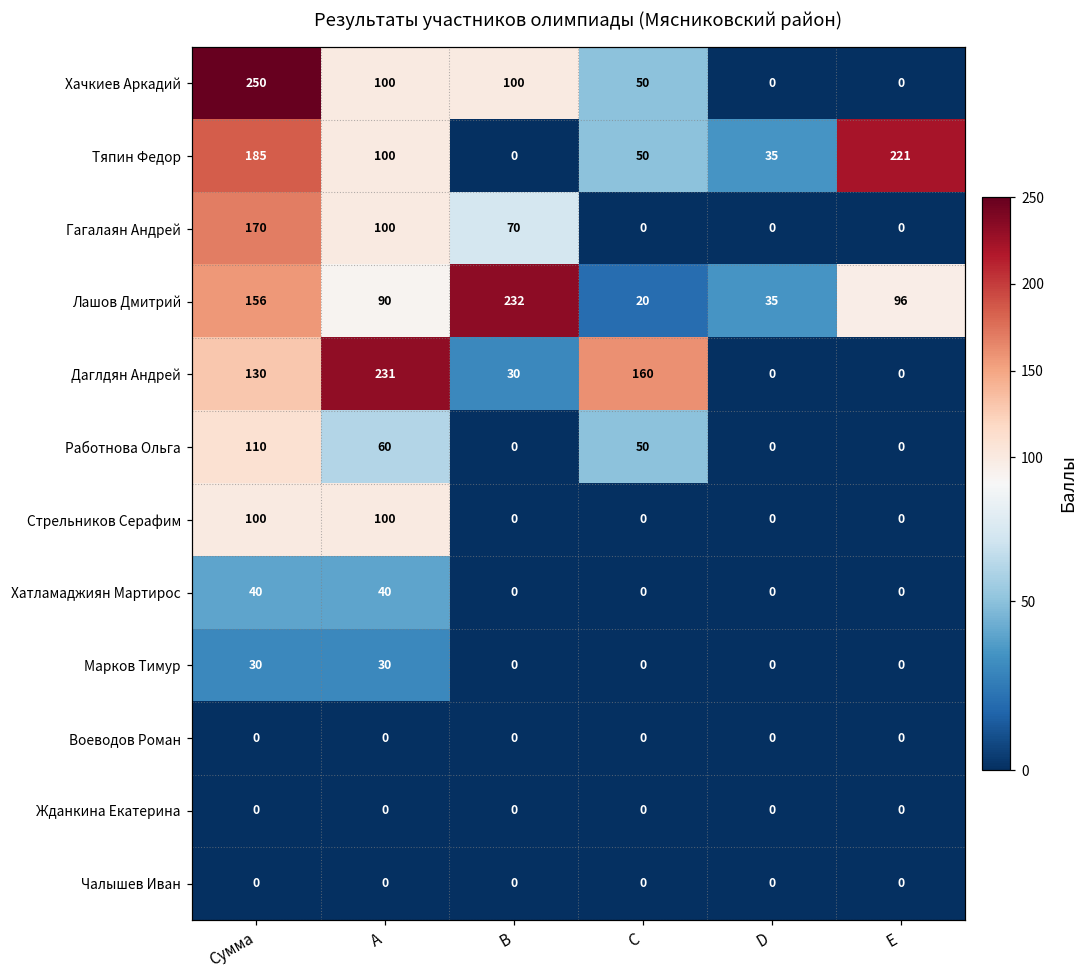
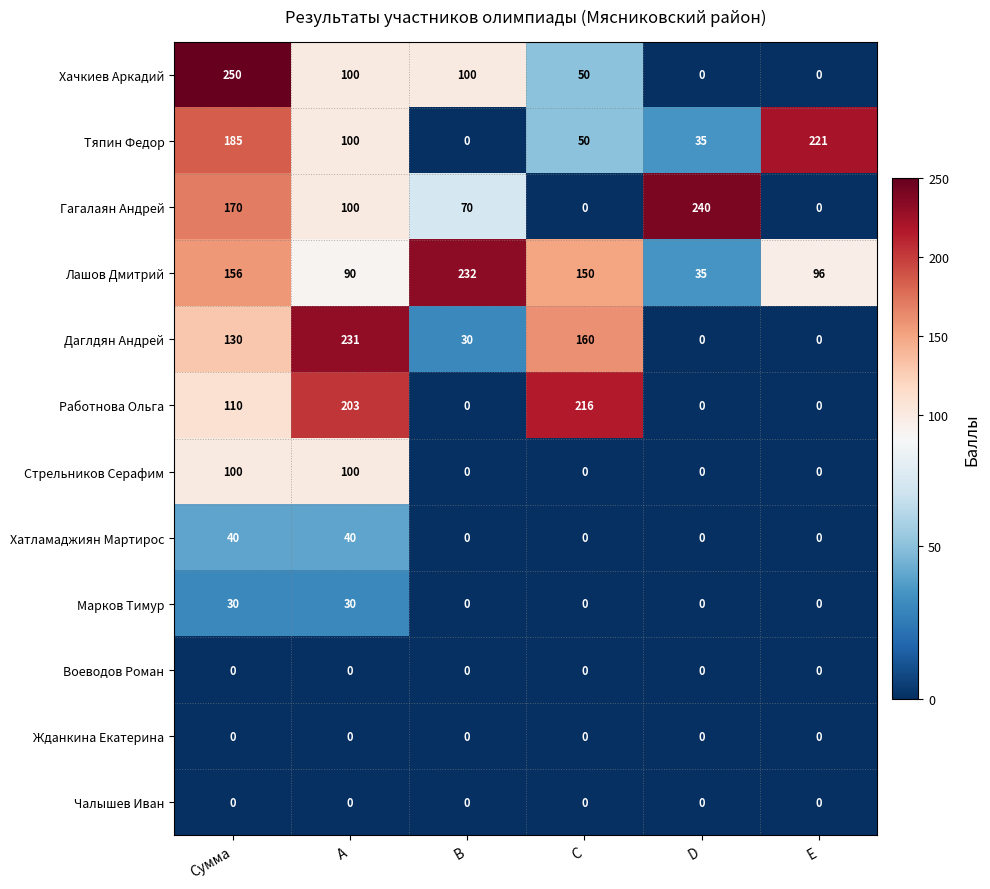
  {
    "Хачкиев Аркадий": {
      "Сумма": 250,
      "A": 100,
      "B": 100,
      "C": 50,
      "D": 0,
      "E": 0
    },
    "Тяпин Федор": {
      "Сумма": 185,
      "A": 100,
      "B": 0,
      "C": 50,
      "D": 35,
      "E": 221
    },
    "Гагалаян Андрей": {
      "Сумма": 170,
      "A": 100,
      "B": 70,
      "C": 0,
-     "D": 0,
+     "D": 240,
      "E": 0
    },
    "Лашов Дмитрий": {
      "Сумма": 156,
      "A": 90,
      "B": 232,
-     "C": 20,
+     "C": 150,
      "D": 35,
      "E": 96
    },
    "Даглдян Андрей": {
      "Сумма": 130,
      "A": 231,
      "B": 30,
      "C": 160,
      "D": 0,
      "E": 0
    },
    "Работнова Ольга": {
      "Сумма": 110,
-     "A": 60,
+     "A": 203,
      "B": 0,
-     "C": 50,
+     "C": 216,
      "D": 0,
      "E": 0
    },
    "Стрельников Серафим": {
      "Сумма": 100,
      "A": 100,
      "B": 0,
      "C": 0,
      "D": 0,
      "E": 0
    },
    "Хатламаджиян Мартирос": {
      "Сумма": 40,
      "A": 40,
      "B": 0,
      "C": 0,
      "D": 0,
      "E": 0
    },
    "Марков Тимур": {
      "Сумма": 30,
      "A": 30,
      "B": 0,
      "C": 0,
      "D": 0,
      "E": 0
    },
    "Воеводов Роман": {
      "Сумма": 0,
      "A": 0,
      "B": 0,
      "C": 0,
      "D": 0,
      "E": 0
    },
    "Жданкина Екатерина": {
      "Сумма": 0,
      "A": 0,
      "B": 0,
      "C": 0,
      "D": 0,
      "E": 0
    },
    "Чалышев Иван": {
      "Сумма": 0,
      "A": 0,
      "B": 0,
      "C": 0,
      "D": 0,
      "E": 0
    }
  }
